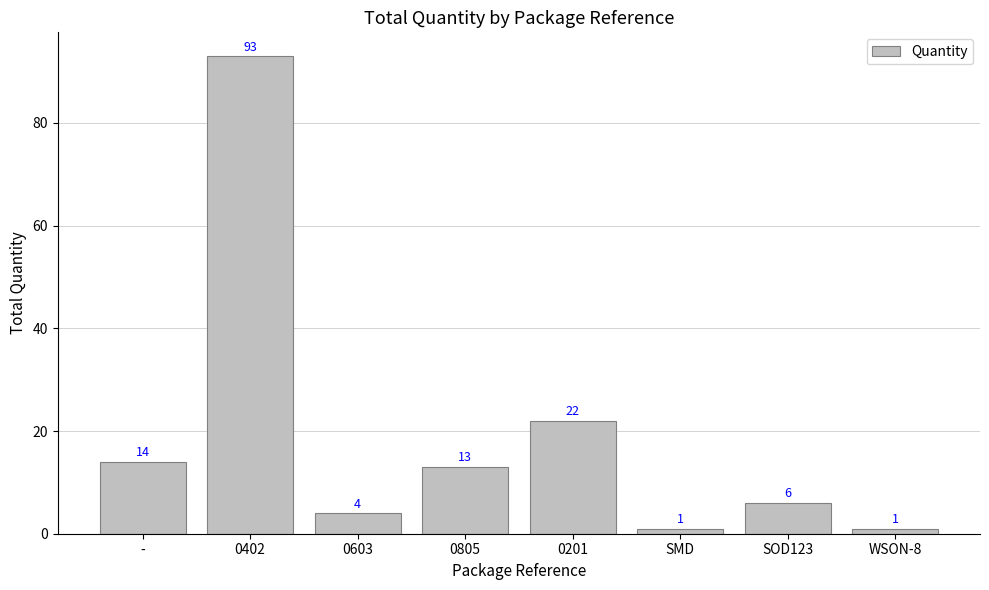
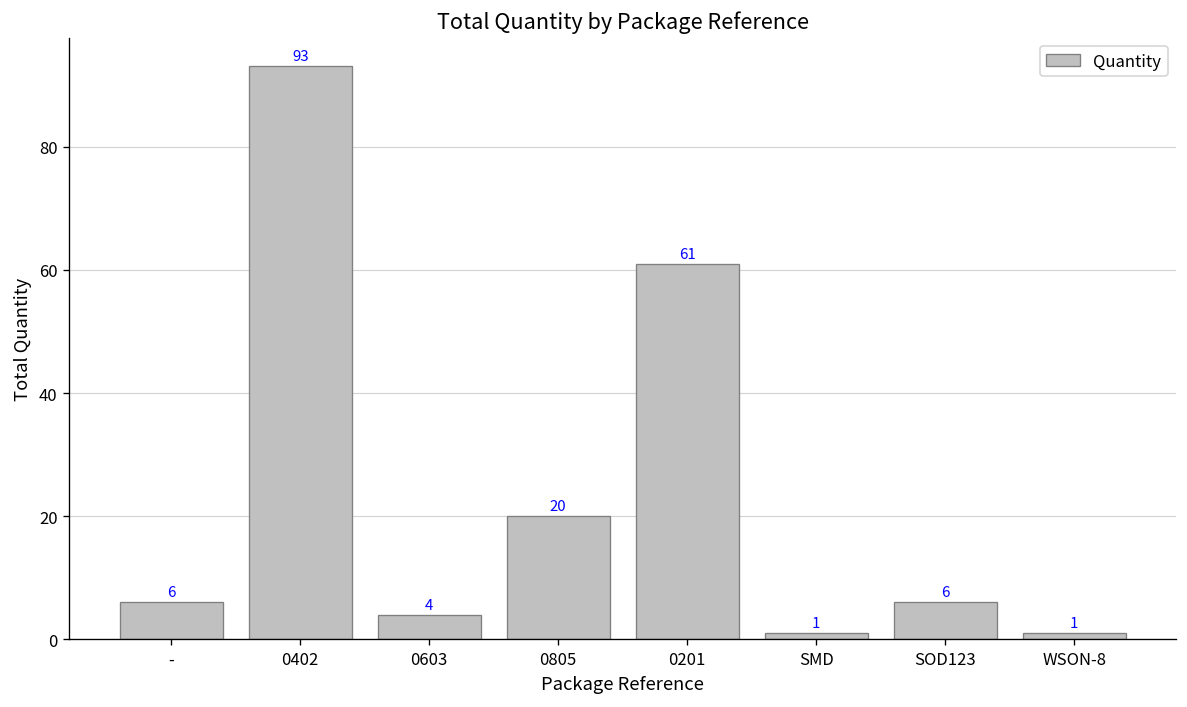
  {
-   "-": 14,
+   "-": 6,
    "0402": 93,
    "0603": 4,
-   "0805": 13,
-   "0201": 22,
+   "0805": 20,
+   "0201": 61,
    "SMD": 1,
    "SOD123": 6,
    "WSON-8": 1
  }
